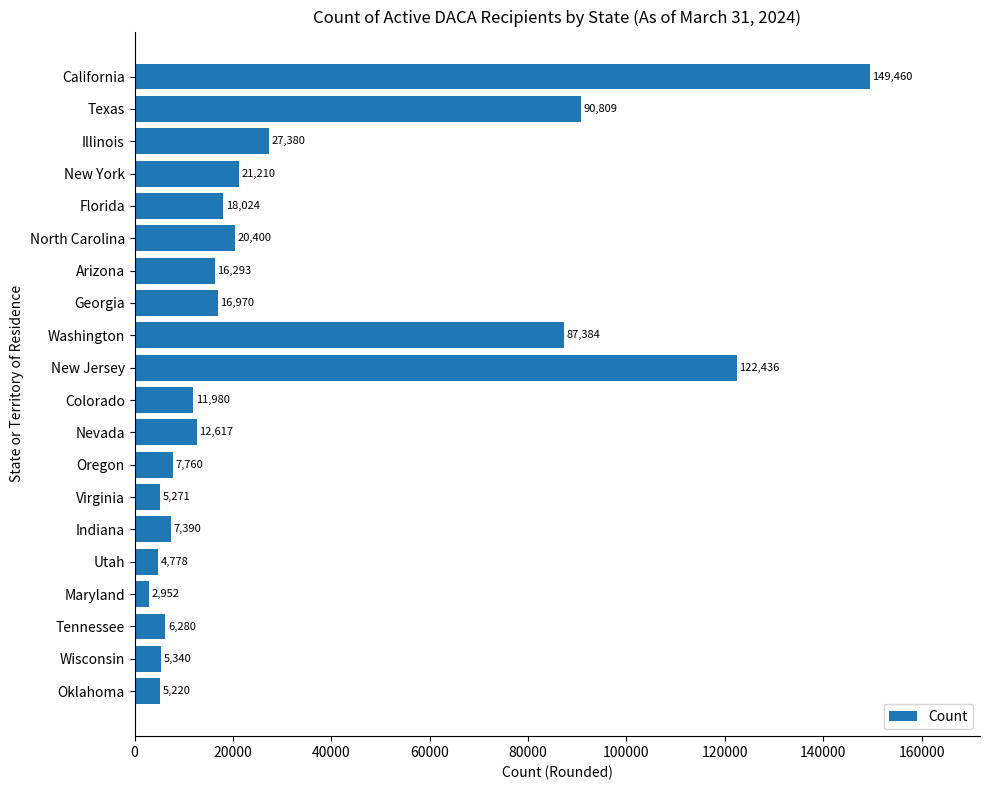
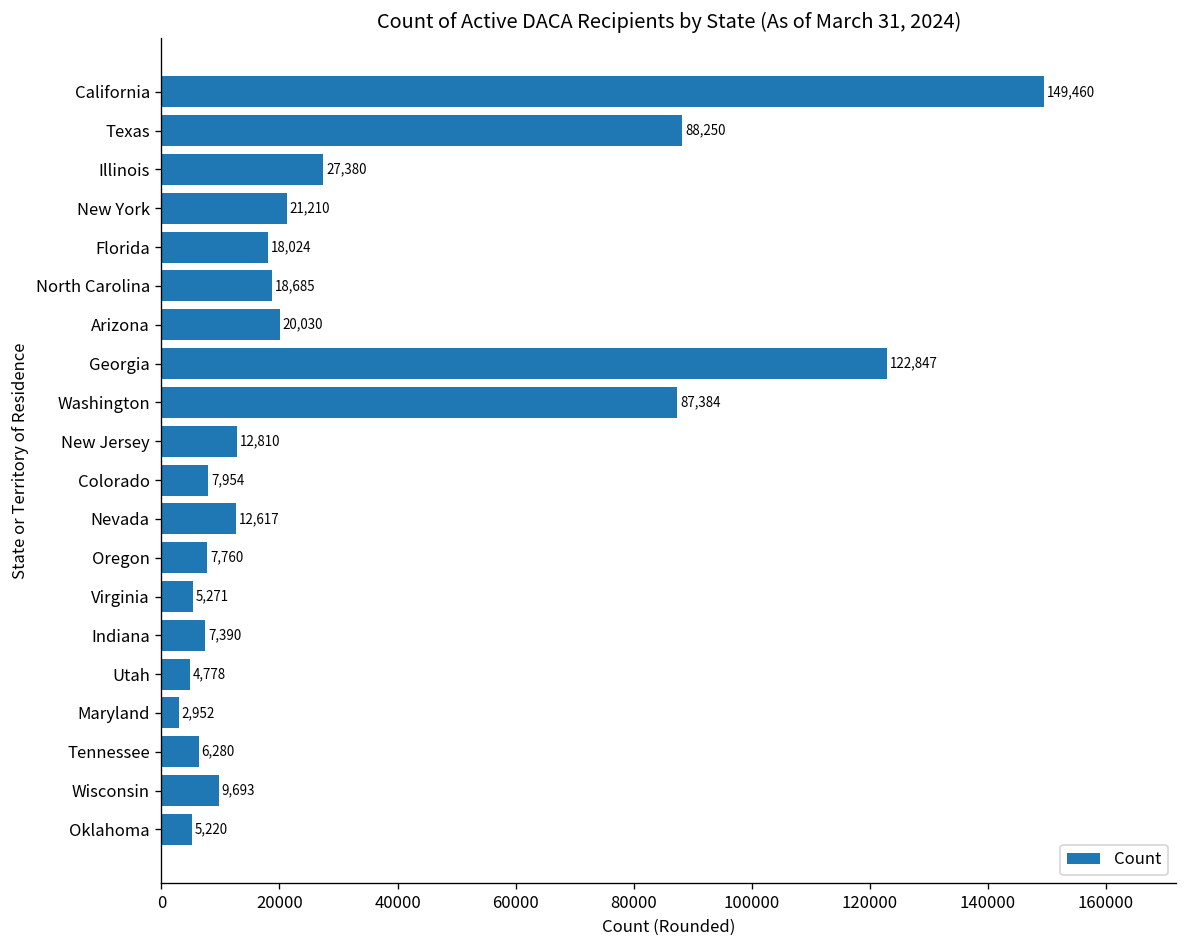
  {
    "California": "149,460",
-   "Texas": "90,809",
+   "Texas": "88,250",
    "Illinois": "27,380",
    "New York": "21,210",
    "Florida": "18,024",
-   "North Carolina": "20,400",
-   "Arizona": "16,293",
-   "Georgia": "16,970",
+   "North Carolina": "18,685",
+   "Arizona": "20,030",
+   "Georgia": "122,847",
    "Washington": "87,384",
-   "New Jersey": "122,436",
-   "Colorado": "11,980",
+   "New Jersey": "12,810",
+   "Colorado": "7,954",
    "Nevada": "12,617",
    "Oregon": "7,760",
    "Virginia": "5,271",
    "Indiana": "7,390",
    "Utah": "4,778",
    "Maryland": "2,952",
    "Tennessee": "6,280",
-   "Wisconsin": "5,340",
+   "Wisconsin": "9,693",
    "Oklahoma": "5,220"
  }
